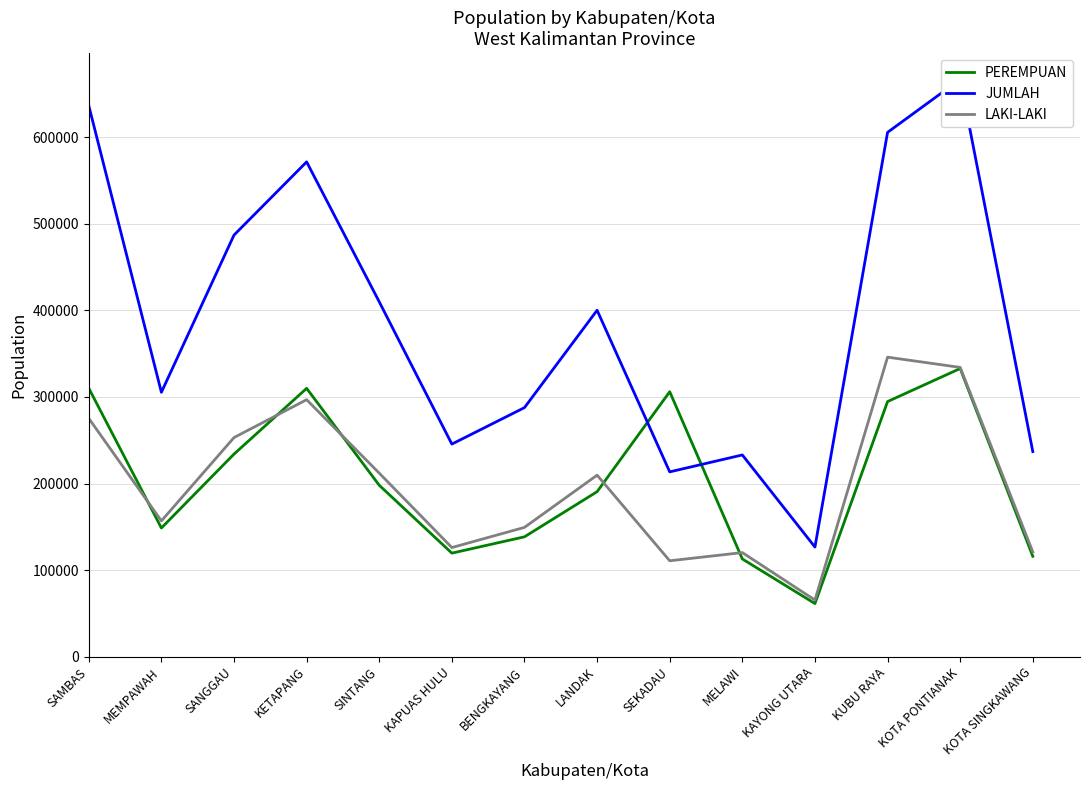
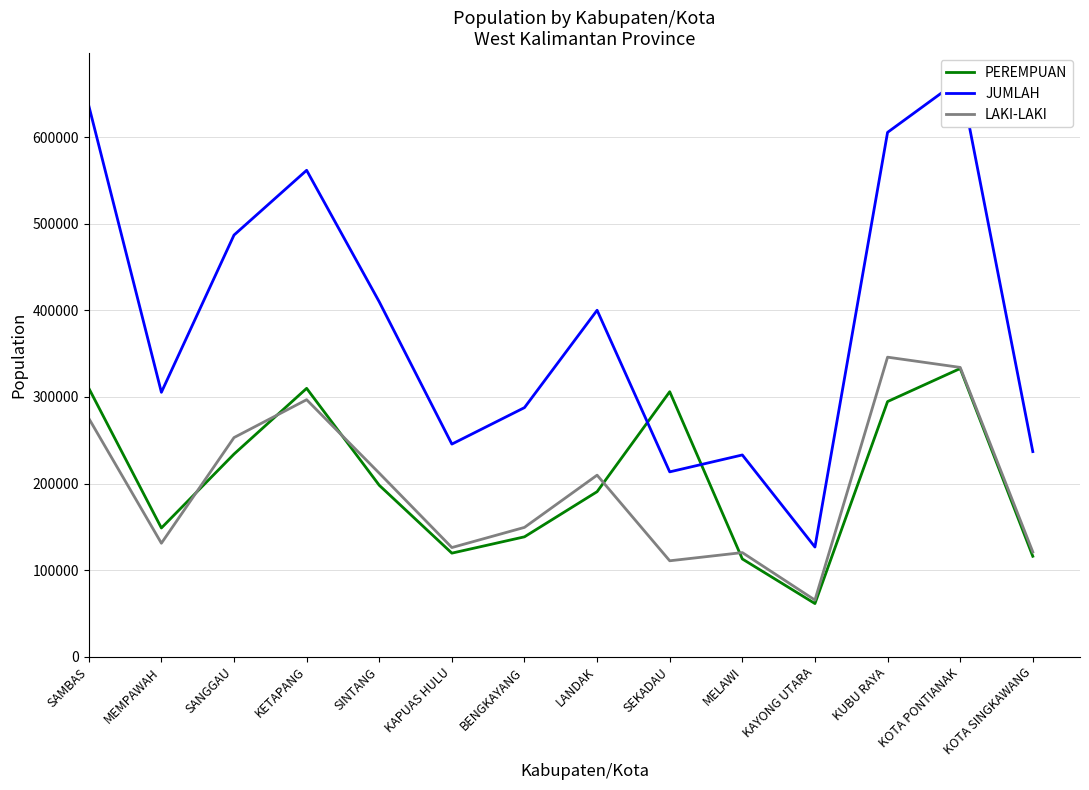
  {
    "PEREMPUAN": {
      "SAMBAS": 310000,
      "MEMPAWAH": 150000,
      "SANGGAU": 230000,
      "KETAPANG": 310000,
      "SINTANG": 200000,
      "KAPUAS HULU": 120000,
      "BENGKAYANG": 140000,
      "LANDAK": 190000,
      "SEKADAU": 310000,
      "MELAWI": 110000,
      "KAYONG UTARA": 60000,
      "KUBU RAYA": 290000,
      "KOTA SINGKAWANG": 120000
    },
    "JUMLAH": {
      "SAMBAS": 640000,
      "MEMPAWAH": 310000,
      "SANGGAU": 490000,
-     "KETAPANG": 570000,
+     "KETAPANG": 560000,
      "SINTANG": 410000,
      "KAPUAS HULU": 250000,
      "BENGKAYANG": 290000,
      "LANDAK": 400000,
      "SEKADAU": 210000,
      "MELAWI": 230000,
      "KAYONG UTARA": 130000,
      "KUBU RAYA": 610000,
      "KOTA SINGKAWANG": 240000
    },
    "LAKI-LAKI": {
      "SAMBAS": 280000,
-     "MEMPAWAH": 160000,
+     "MEMPAWAH": 130000,
      "SANGGAU": 250000,
      "KETAPANG": 300000,
      "SINTANG": 210000,
      "KAPUAS HULU": 130000,
      "BENGKAYANG": 150000,
      "LANDAK": 210000,
      "SEKADAU": 110000,
      "MELAWI": 120000,
      "KAYONG UTARA": 70000,
      "KUBU RAYA": 350000,
      "KOTA SINGKAWANG": 120000
    }
  }
